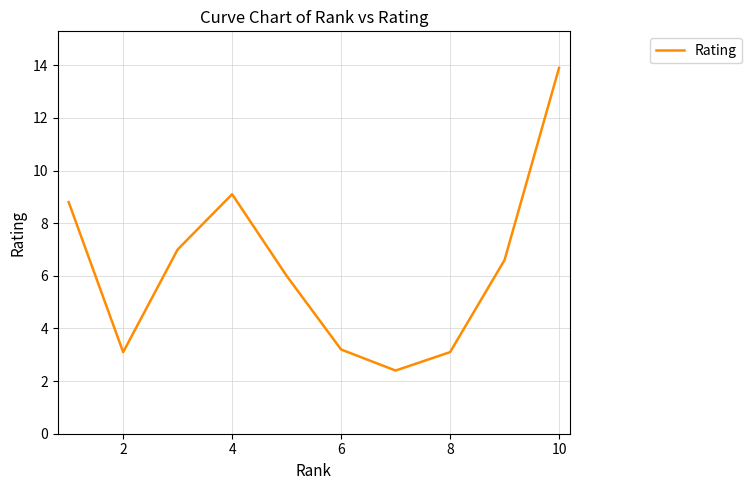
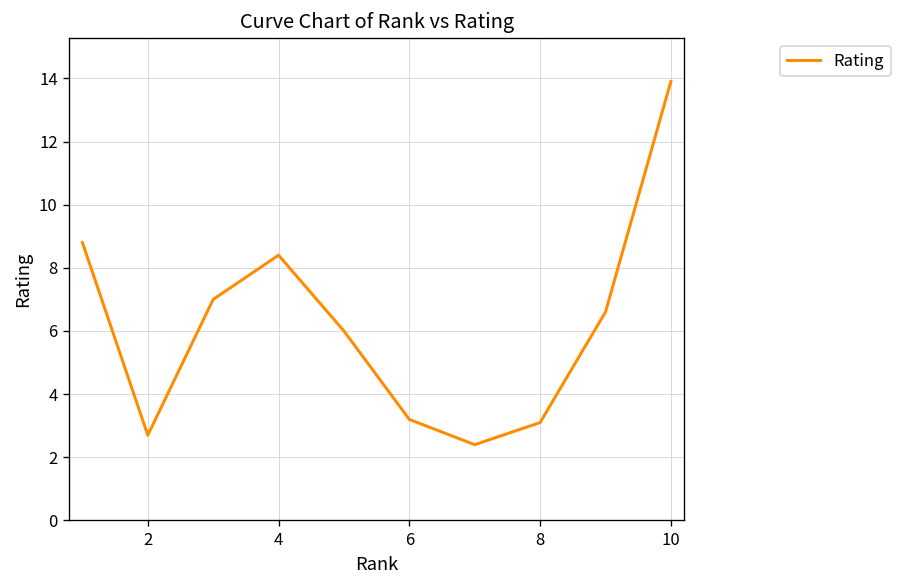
  {
-   "2": 3.1,
-   "4": 9.1,
+   "2": 2.7,
+   "4": 8.4,
    "6": 3.2,
    "8": 3.1,
    "10": 13.9
  }
